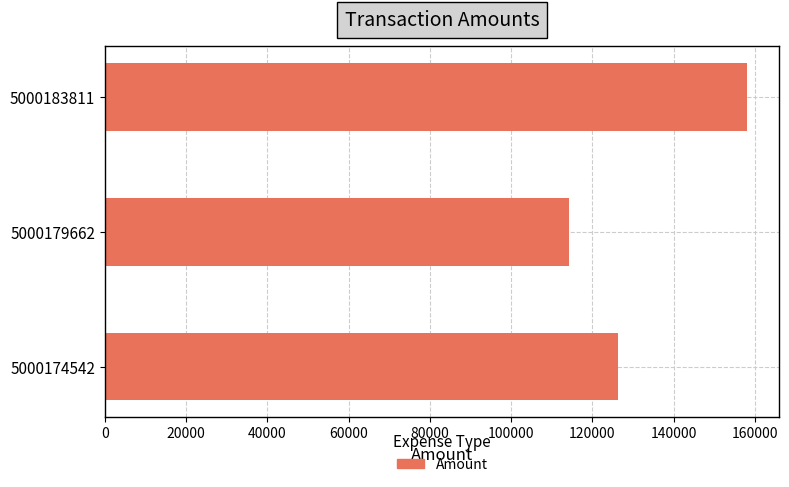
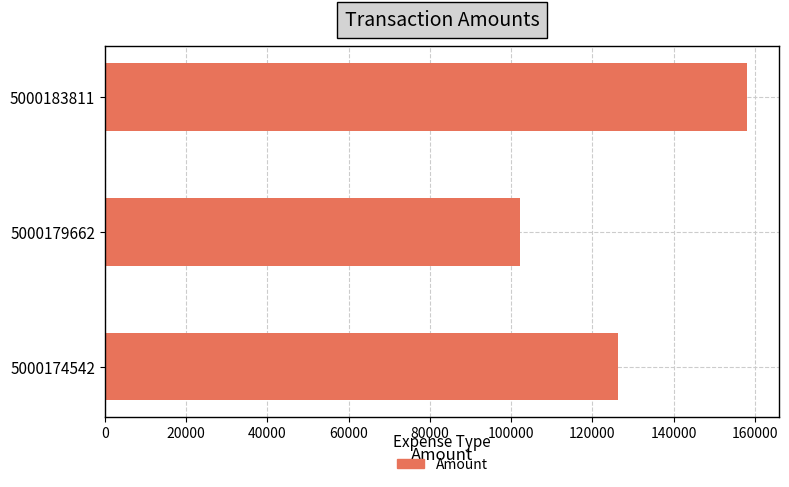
  {
    "5000183811": 158000,
-   "5000179662": 114000,
+   "5000179662": 102000,
    "5000174542": 126000
  }
